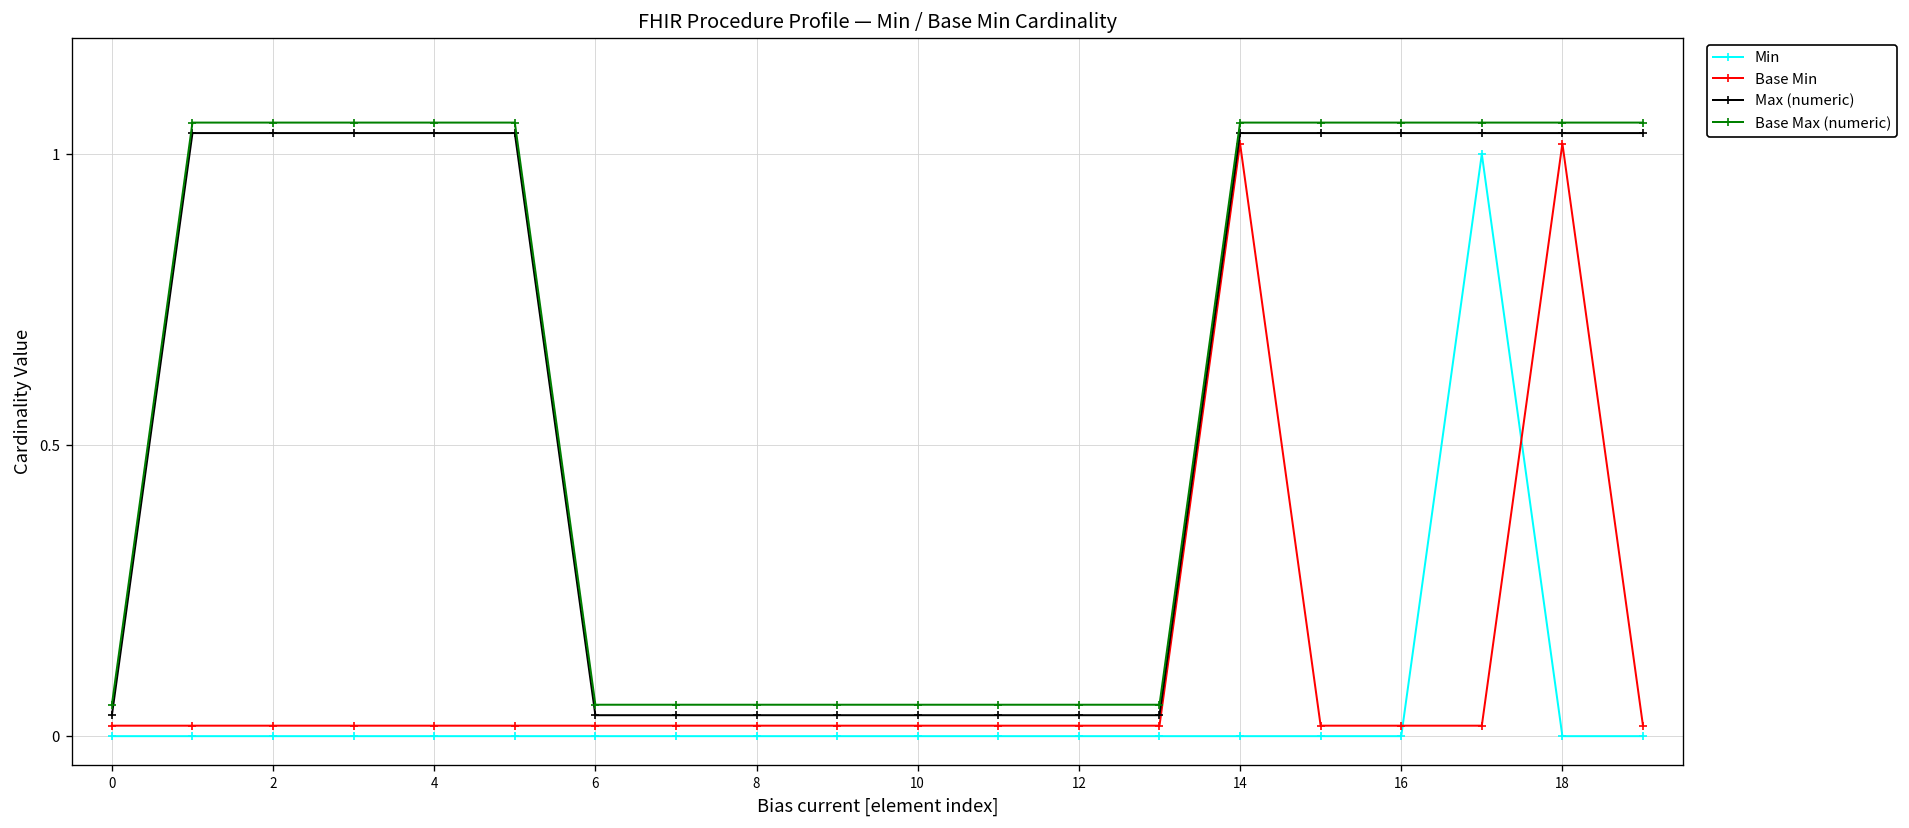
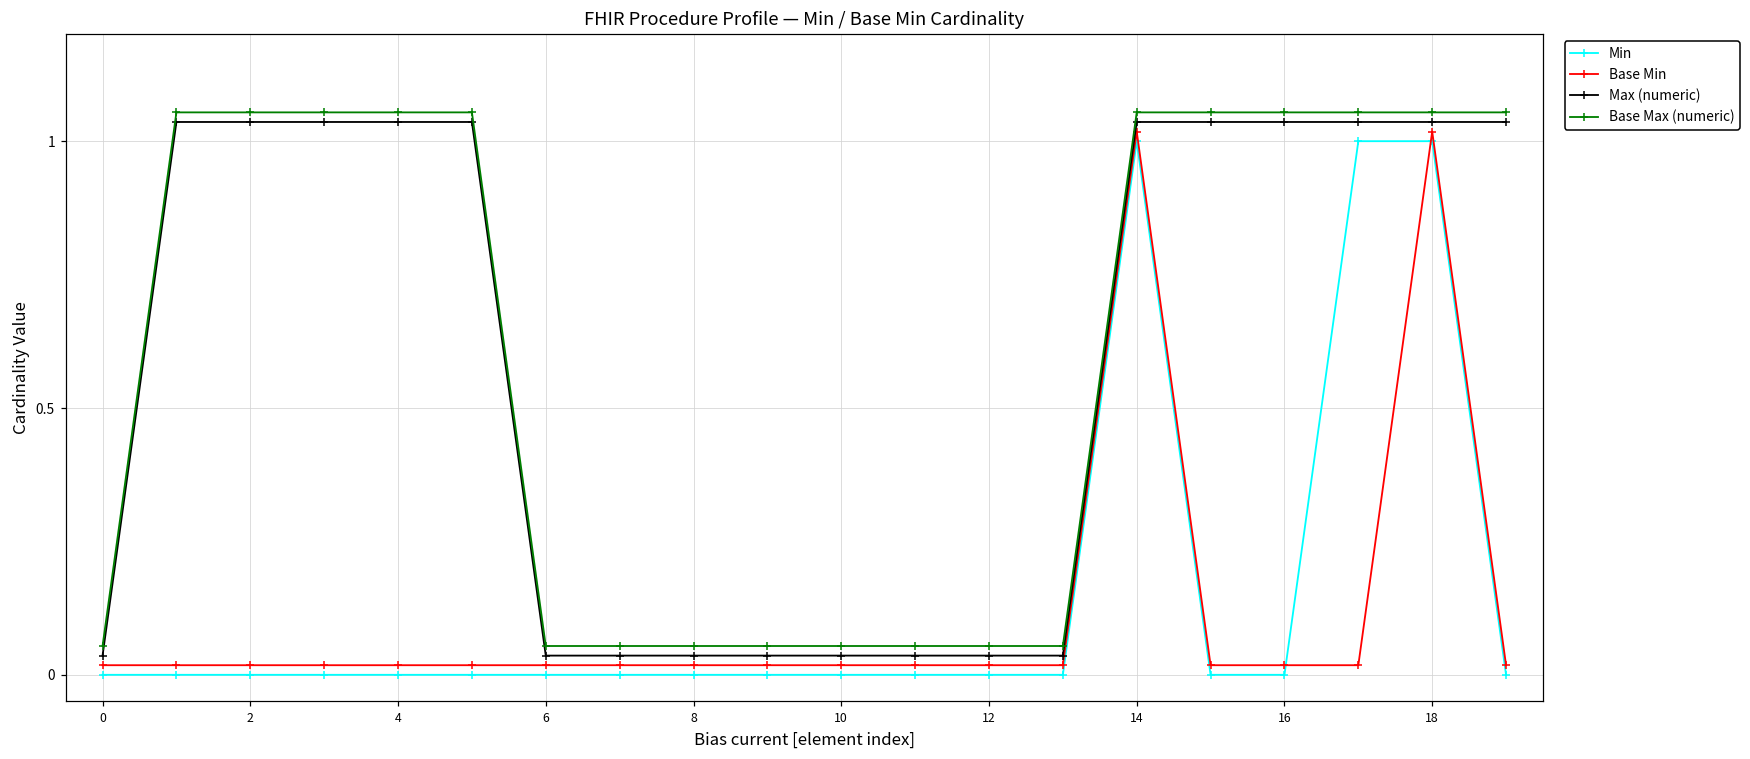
  {
    "Min": {
      "0": 0,
      "2": 0,
      "4": 0,
      "6": 0,
      "8": 0,
      "10": 0,
      "12": 0,
-     "14": 0,
+     "14": 1,
      "16": 0,
-     "18": 0
+     "18": 1
    },
    "Base Min": {
      "0": 0.02,
      "2": 0.02,
      "4": 0.02,
      "6": 0.02,
      "8": 0.02,
      "10": 0.02,
      "12": 0.02,
      "14": 1.02,
      "16": 0.02,
      "18": 1.02
    },
    "Max (numeric)": {
      "0": 0.04,
      "2": 1.04,
      "4": 1.04,
      "6": 0.04,
      "8": 0.04,
      "10": 0.04,
      "12": 0.04,
      "14": 1.04,
      "16": 1.04,
      "18": 1.04
    },
    "Base Max (numeric)": {
      "0": 0.05,
      "2": 1.05,
      "4": 1.05,
      "6": 0.05,
      "8": 0.05,
      "10": 0.05,
      "12": 0.05,
      "14": 1.05,
      "16": 1.05,
      "18": 1.05
    }
  }
